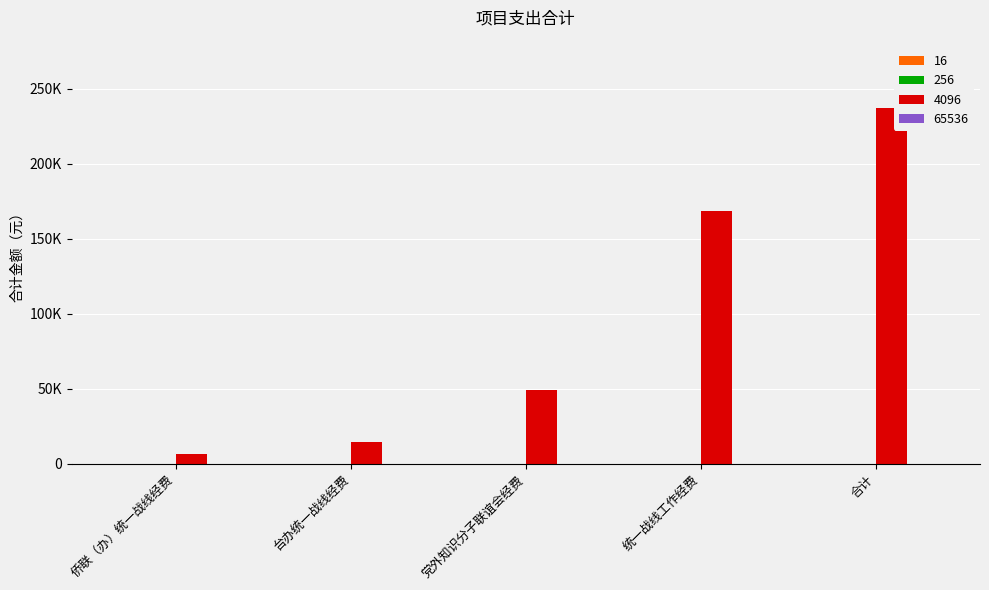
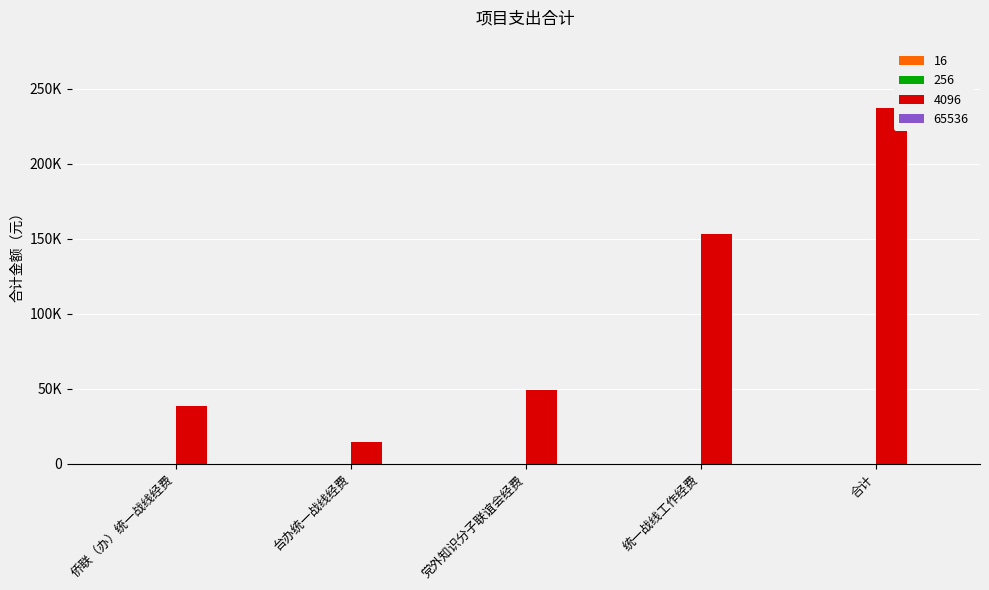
  {
    "16": {
      "侨联（办）统一战线经费": 0,
      "台办统一战线经费": 0,
      "党外知识分子联谊会经费": 0,
      "统一战线工作经费": 0,
      "合计": 0
    },
    "256": {
      "侨联（办）统一战线经费": 0,
      "台办统一战线经费": 0,
      "党外知识分子联谊会经费": 0,
      "统一战线工作经费": 0,
      "合计": 0
    },
    "4096": {
-     "侨联（办）统一战线经费": 7000,
+     "侨联（办）统一战线经费": 38000,
      "台办统一战线经费": 15000,
      "党外知识分子联谊会经费": 50000,
-     "统一战线工作经费": 169000,
+     "统一战线工作经费": 153000,
      "合计": 237000
    },
    "65536": {
      "侨联（办）统一战线经费": 0,
      "台办统一战线经费": 0,
      "党外知识分子联谊会经费": 0,
      "统一战线工作经费": 0,
      "合计": 0
    }
  }
